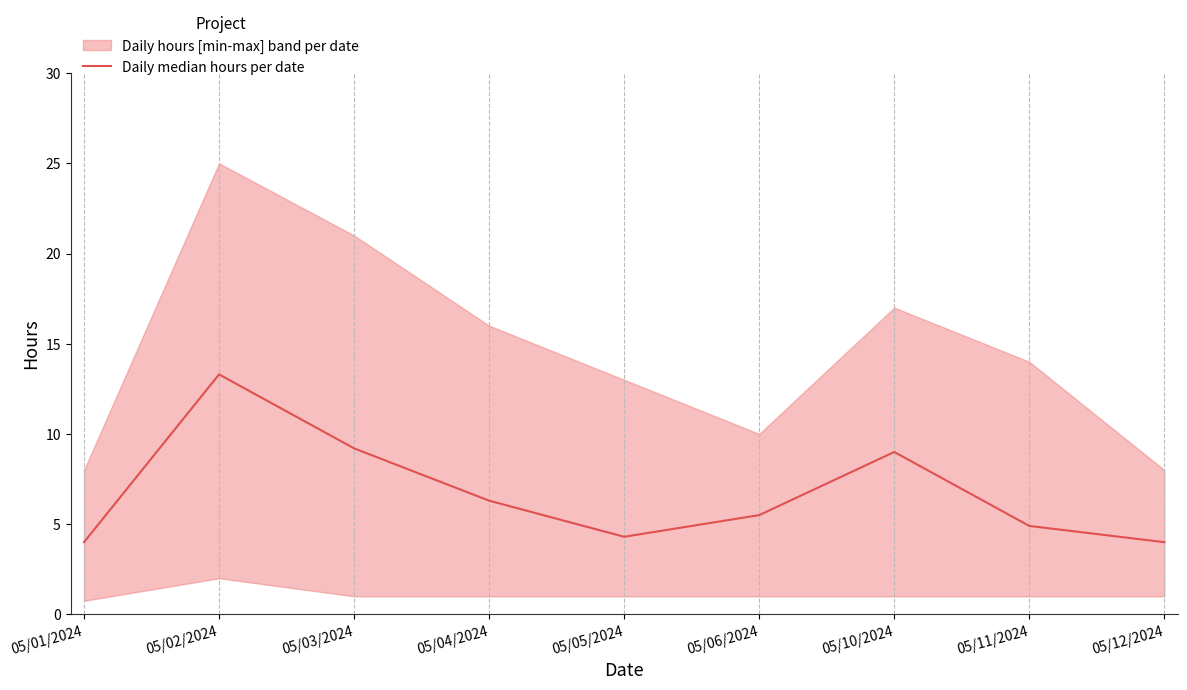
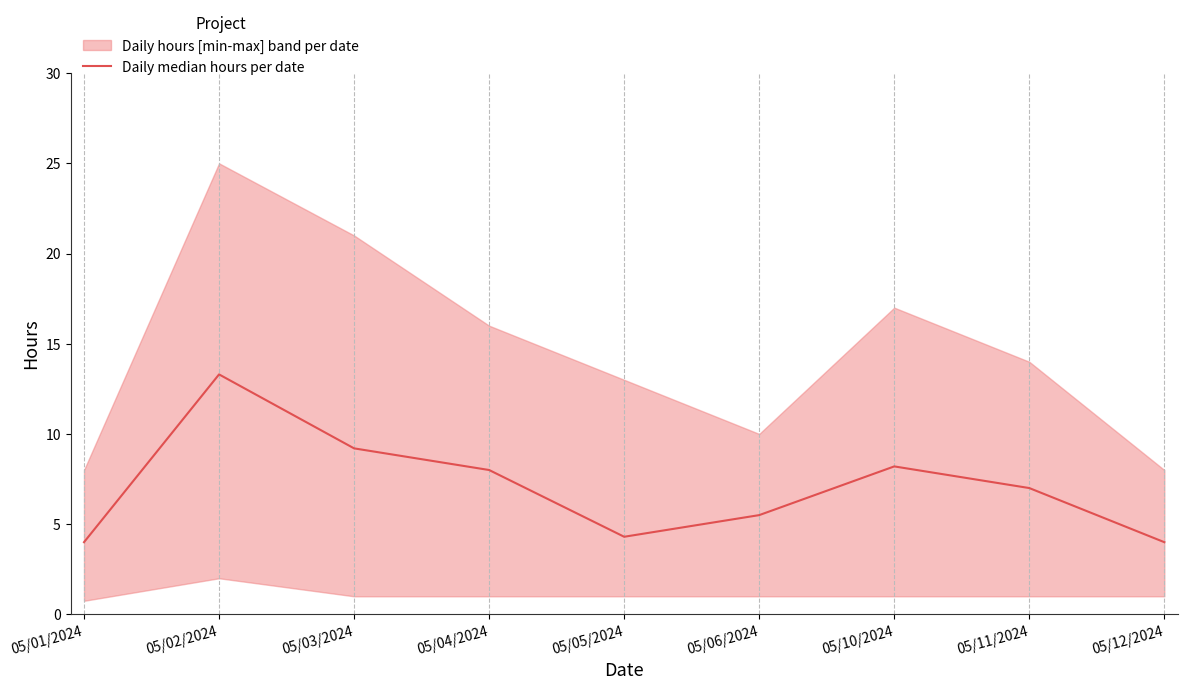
  {
    "Daily median hours per date": {
      "05/01/2024": 4.0,
      "05/02/2024": 13.3,
      "05/03/2024": 9.2,
-     "05/04/2024": 6.3,
+     "05/04/2024": 8.0,
      "05/05/2024": 4.3,
      "05/06/2024": 5.5,
-     "05/10/2024": 9.0,
-     "05/11/2024": 4.9,
+     "05/10/2024": 8.2,
+     "05/11/2024": 7.0,
      "05/12/2024": 4.0
    }
  }
